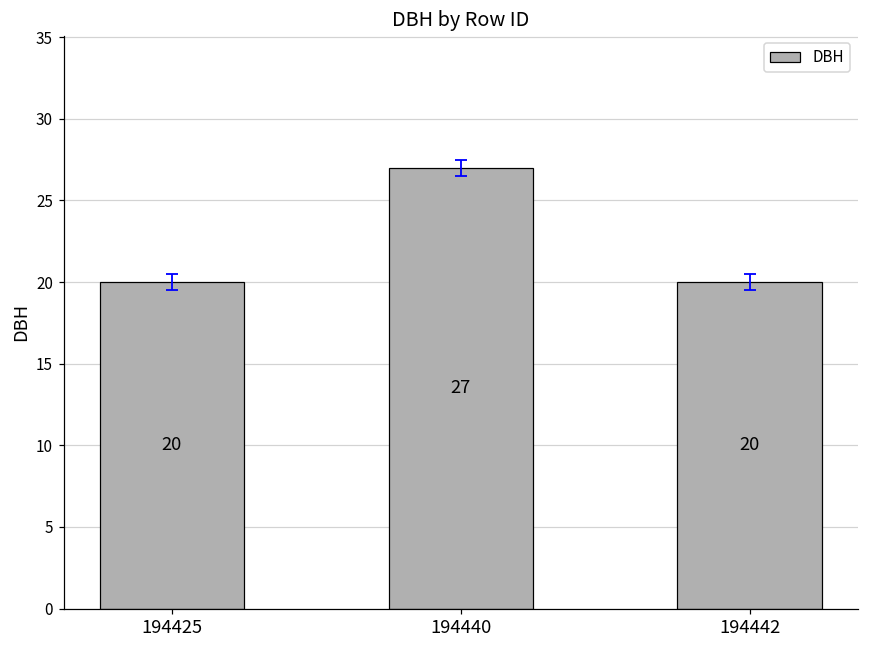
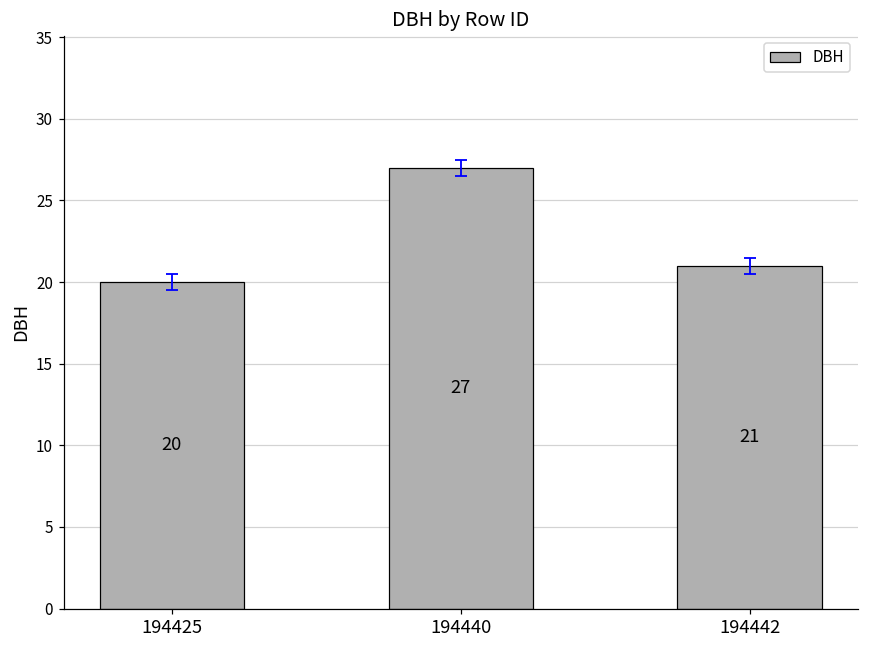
  {
    "DBH": {
      "194425": 20,
      "194440": 27,
-     "194442": 20
+     "194442": 21
    }
  }
